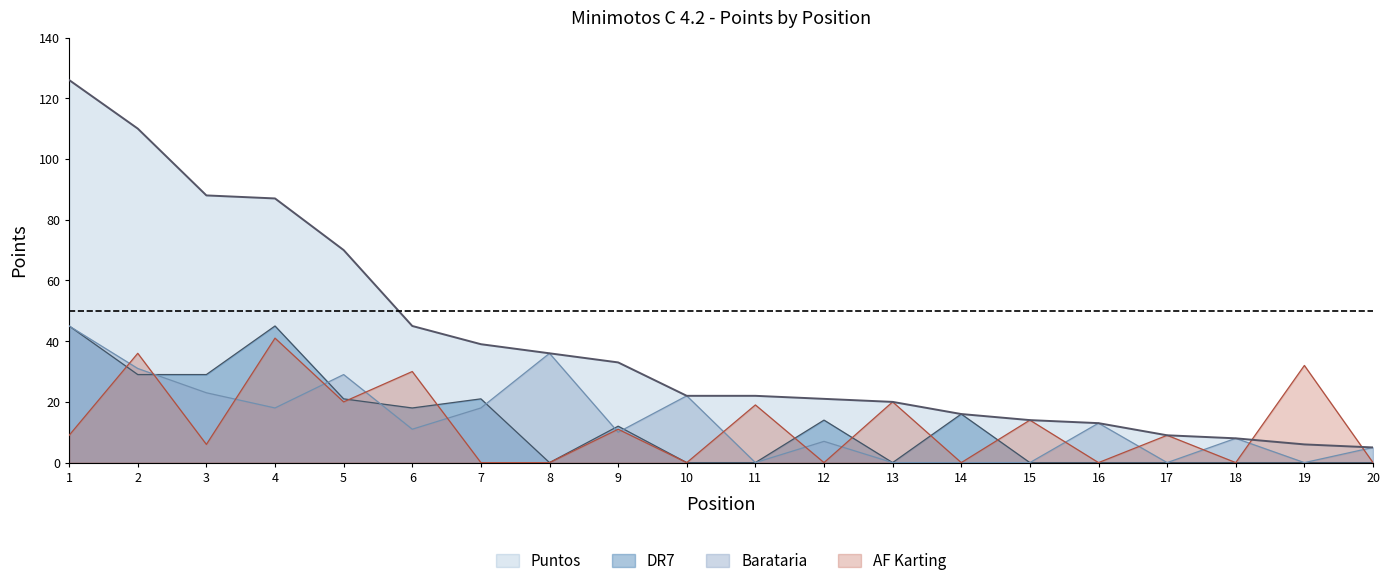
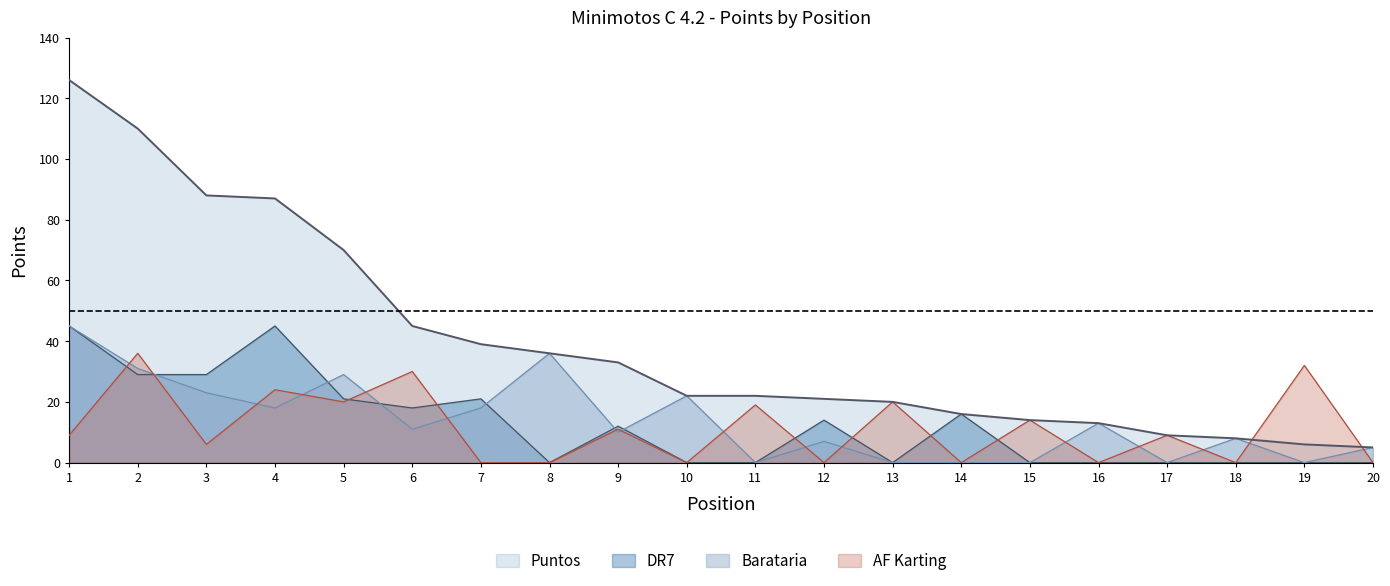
  {
    "AF Karting": {
      "1": 9,
      "2": 36,
      "3": 6,
-     "4": 41,
+     "4": 24,
      "5": 20,
      "6": 30,
      "7": 0,
      "9": 11,
      "11": 19,
      "12": 0,
      "19": 32
    }
  }
